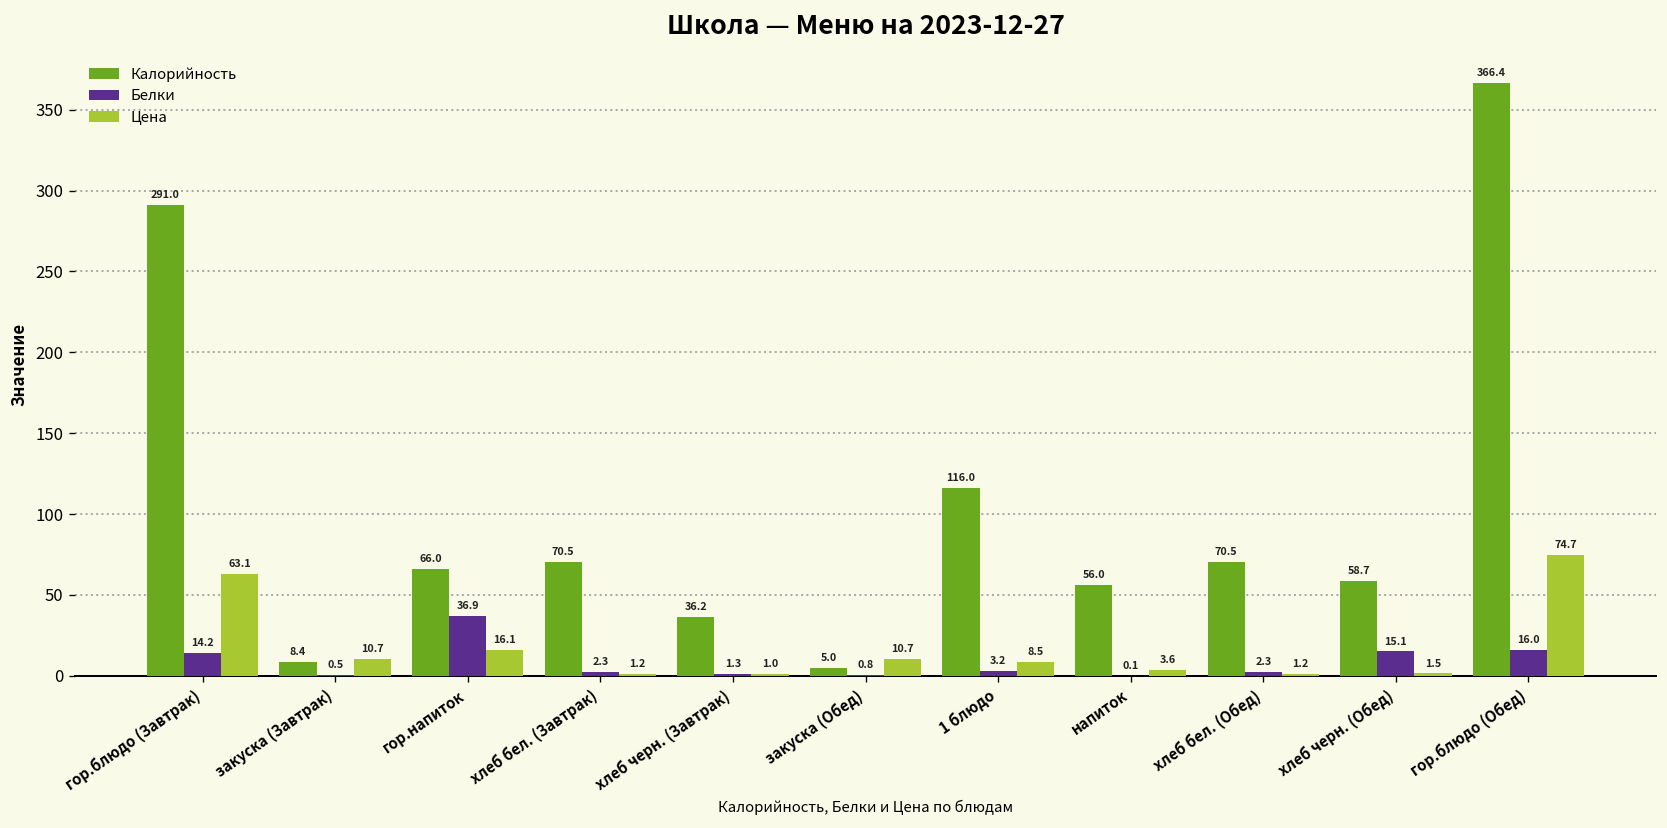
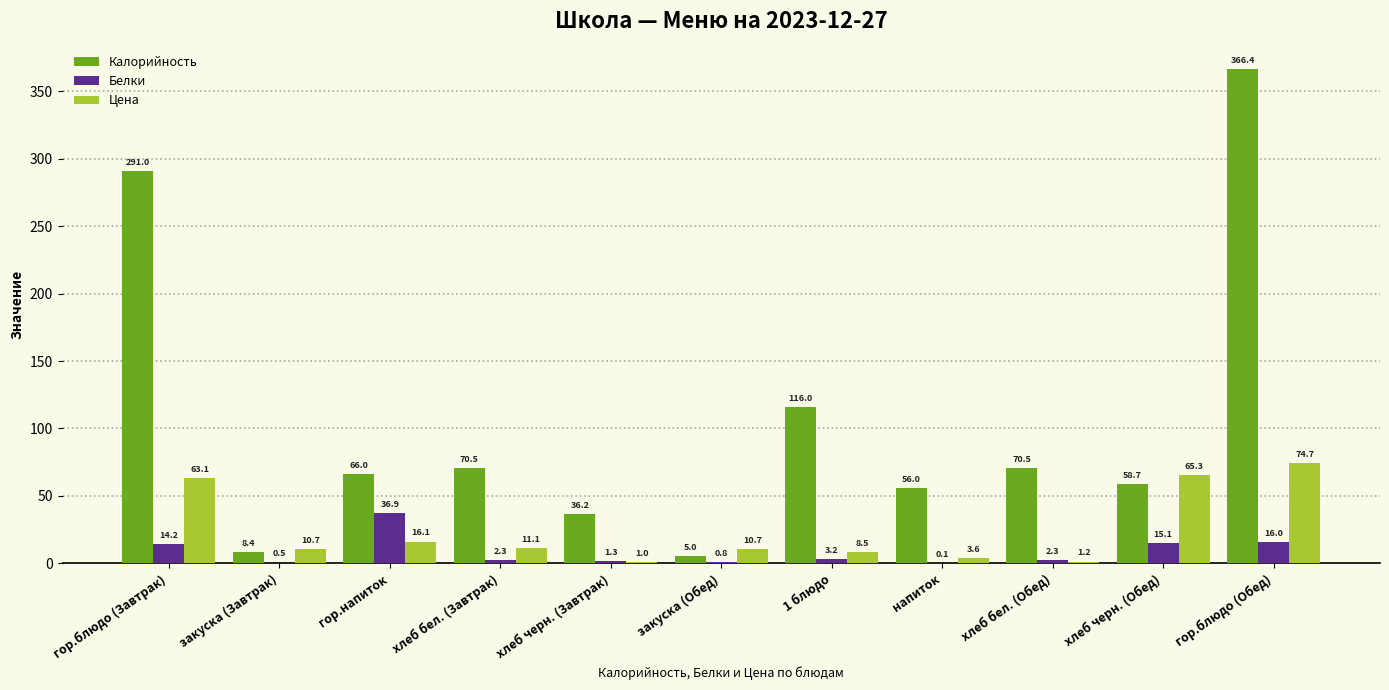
  {
    "Калорийность": {
      "гор.блюдо (Завтрак)": 291.0,
      "закуска (Завтрак)": 8.4,
      "гор.напиток": 66.0,
      "хлеб бел. (Завтрак)": 70.5,
      "хлеб черн. (Завтрак)": 36.2,
      "закуска (Обед)": 5.0,
      "1 блюдо": 116.0,
      "напиток": 56.0,
      "хлеб бел. (Обед)": 70.5,
      "хлеб черн. (Обед)": 58.7,
      "гор.блюдо (Обед)": 366.4
    },
    "Белки": {
      "гор.блюдо (Завтрак)": 14.2,
      "закуска (Завтрак)": 0.5,
      "гор.напиток": 36.9,
      "хлеб бел. (Завтрак)": 2.3,
      "хлеб черн. (Завтрак)": 1.3,
      "закуска (Обед)": 0.8,
      "1 блюдо": 3.2,
      "напиток": 0.1,
      "хлеб бел. (Обед)": 2.3,
      "хлеб черн. (Обед)": 15.1,
      "гор.блюдо (Обед)": 16.0
    },
    "Цена": {
      "гор.блюдо (Завтрак)": 63.1,
      "закуска (Завтрак)": 10.7,
      "гор.напиток": 16.1,
-     "хлеб бел. (Завтрак)": 1.2,
+     "хлеб бел. (Завтрак)": 11.1,
      "хлеб черн. (Завтрак)": 1.0,
      "закуска (Обед)": 10.7,
      "1 блюдо": 8.5,
      "напиток": 3.6,
      "хлеб бел. (Обед)": 1.2,
-     "хлеб черн. (Обед)": 1.5,
+     "хлеб черн. (Обед)": 65.3,
      "гор.блюдо (Обед)": 74.7
    }
  }
